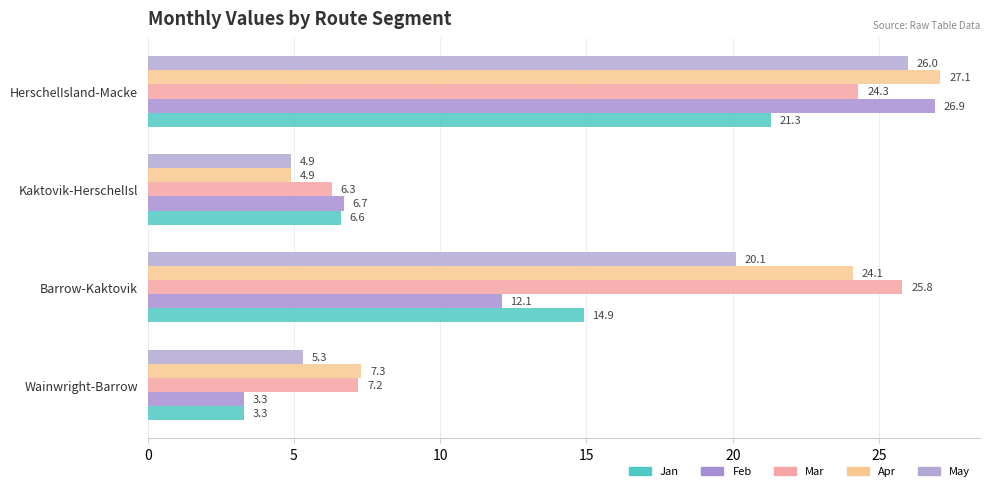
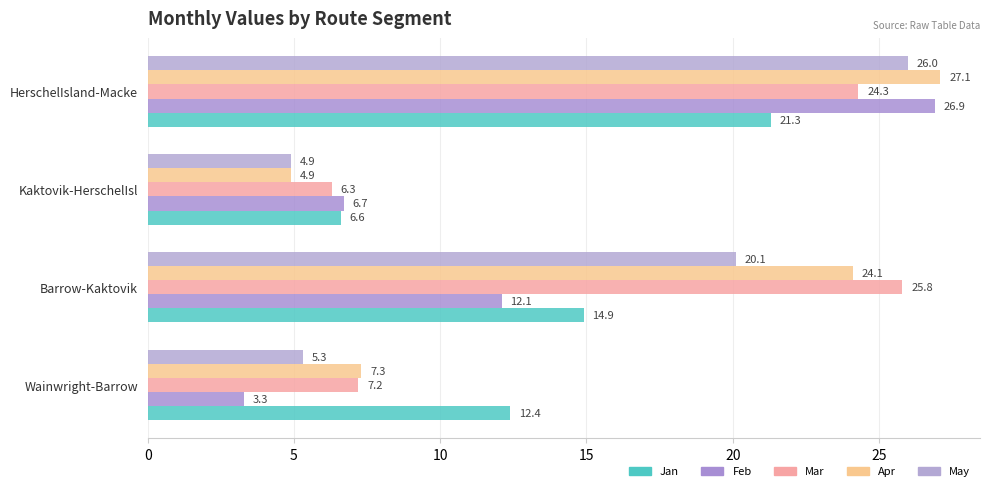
  {
    "Jan": {
      "HerschelIsland-Macke": 21.3,
      "Kaktovik-HerschelIsl": 6.6,
      "Barrow-Kaktovik": 14.9,
-     "Wainwright-Barrow": 3.3
+     "Wainwright-Barrow": 12.4
    }
  }
